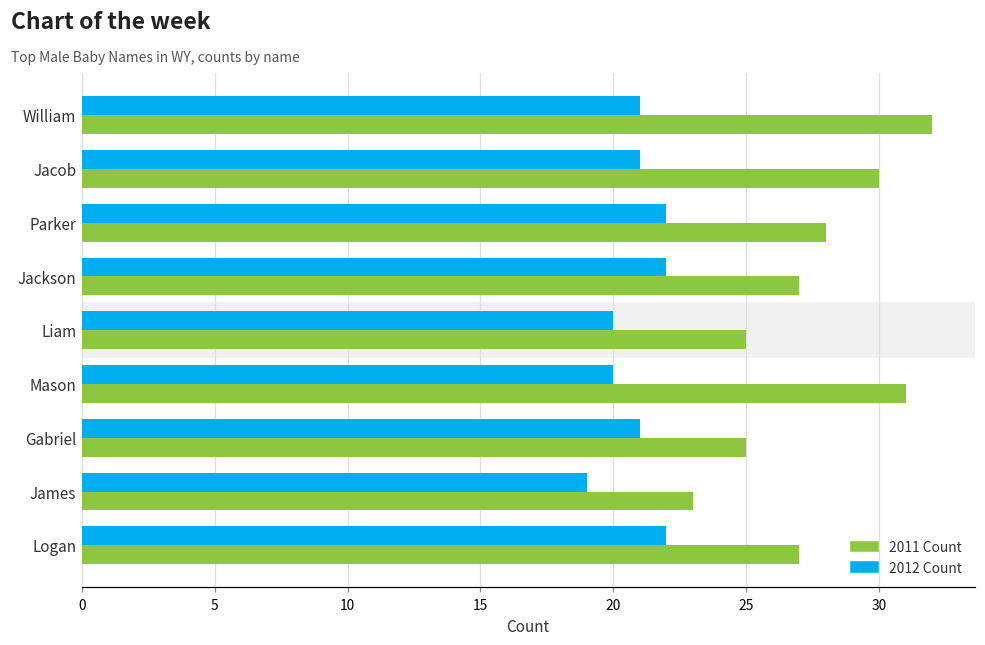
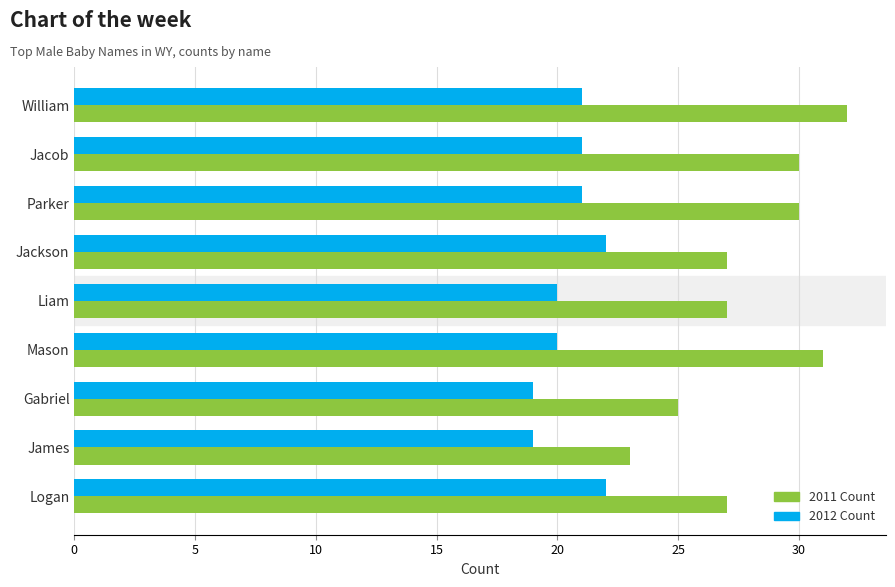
  {
    "2011 Count": {
      "William": 32,
      "Jacob": 30,
-     "Parker": 28,
+     "Parker": 30,
      "Jackson": 27,
-     "Liam": 25,
+     "Liam": 27,
      "Mason": 31,
      "Gabriel": 25,
      "James": 23,
      "Logan": 27
    },
    "2012 Count": {
      "William": 21,
      "Jacob": 21,
-     "Parker": 22,
+     "Parker": 21,
      "Jackson": 22,
      "Liam": 20,
      "Mason": 20,
-     "Gabriel": 21,
+     "Gabriel": 19,
      "James": 19,
      "Logan": 22
    }
  }
